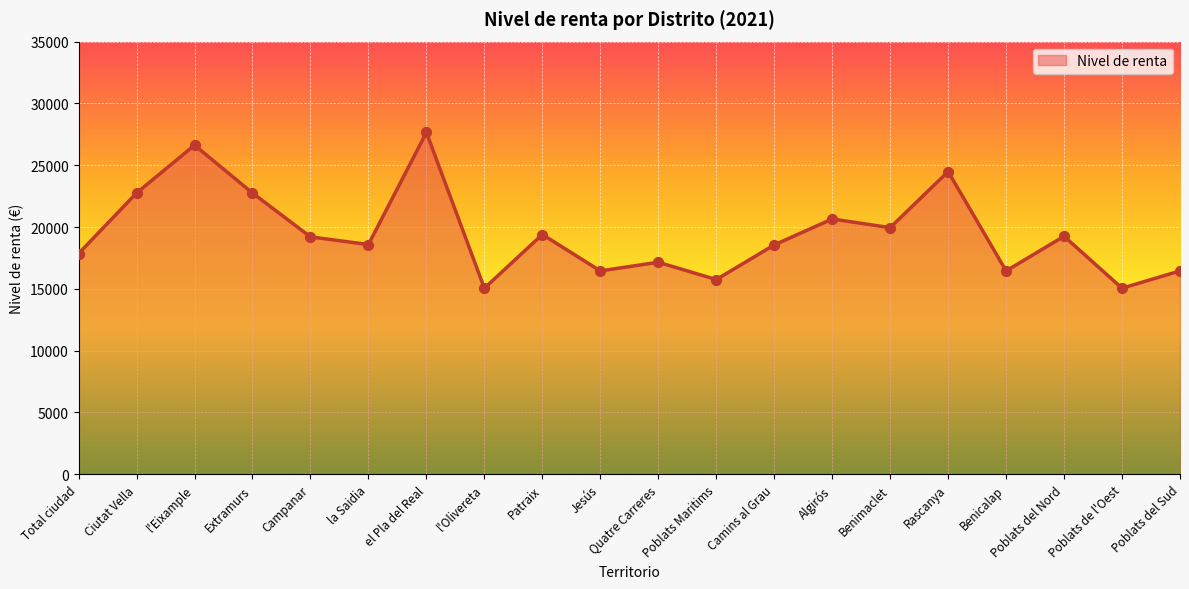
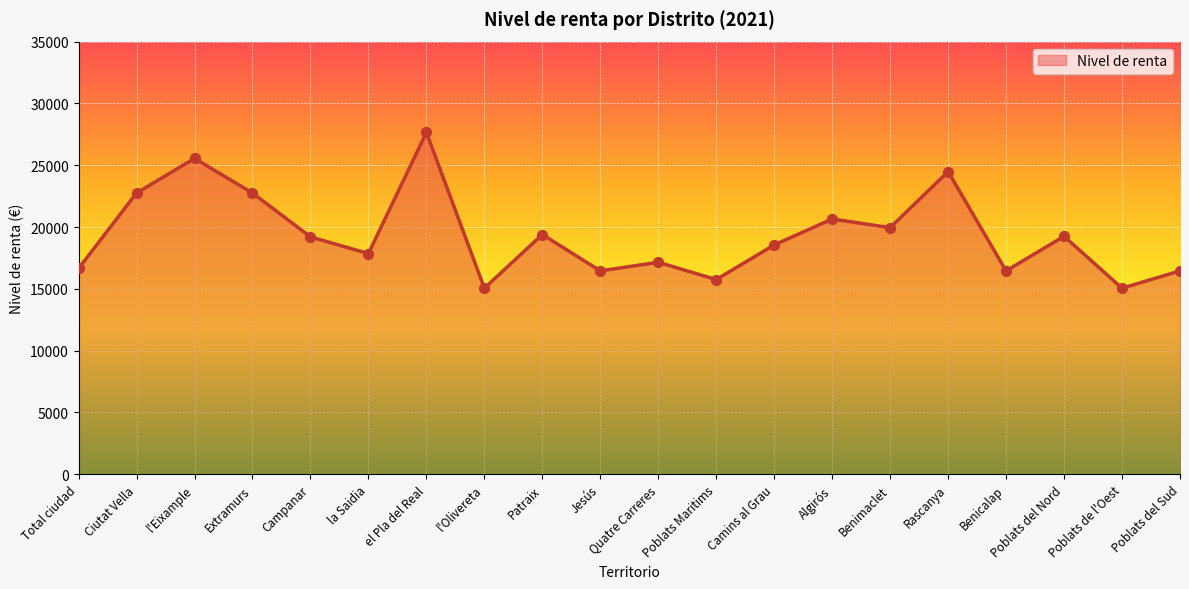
  {
-   "Total ciudad": 17900,
+   "Total ciudad": 16600,
    "Ciutat Vella": 22800,
-   "l'Eixample": 26600,
+   "l'Eixample": 25600,
    "Extramurs": 22800,
    "Campanar": 19200,
-   "la Saidia": 18600,
+   "la Saidia": 17900,
    "el Pla del Real": 27700,
    "l'Olivereta": 15100,
    "Patraix": 19400,
    "Jesús": 16500,
    "Quatre Carreres": 17200,
    "Poblats Maritims": 15800,
    "Camins al Grau": 18600,
    "Algirós": 20700,
    "Benimaclet": 20000,
    "Rascanya": 24500,
    "Benicalap": 16500,
    "Poblats del Nord": 19300,
    "Poblats de l'Oest": 15100,
    "Poblats del Sud": 16500
  }
